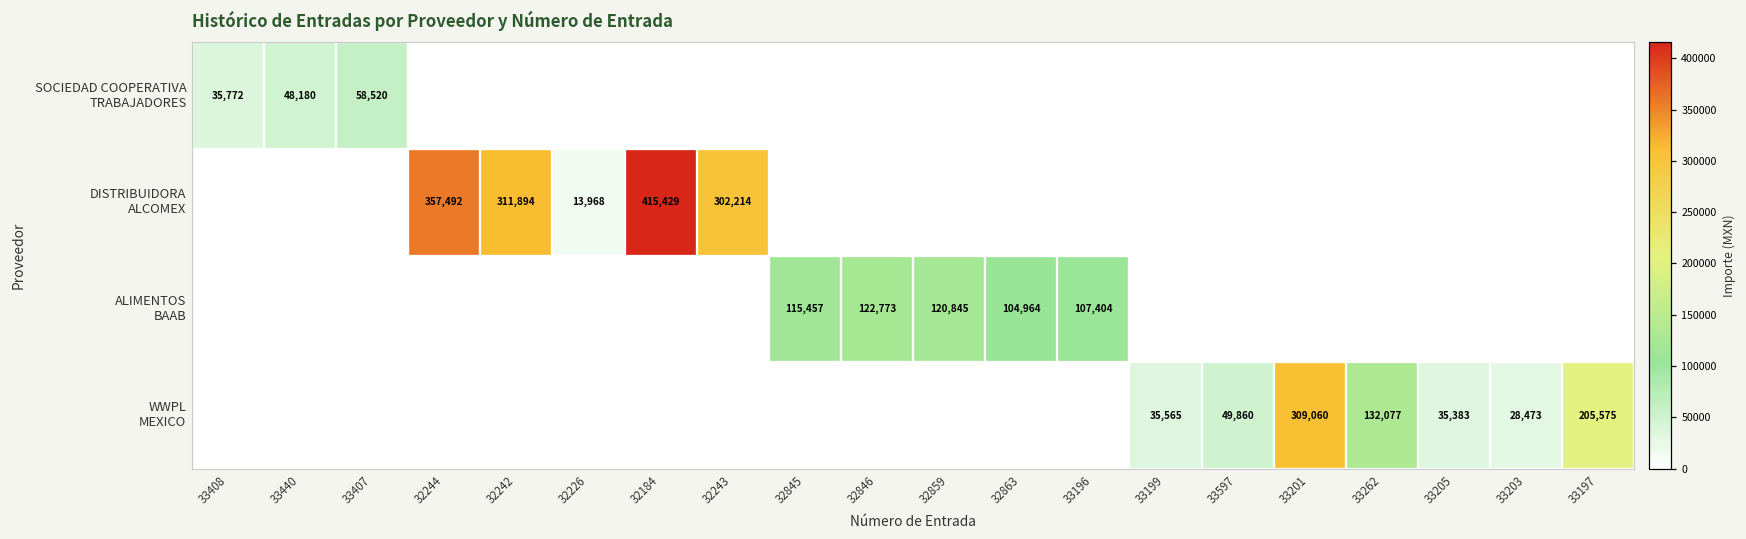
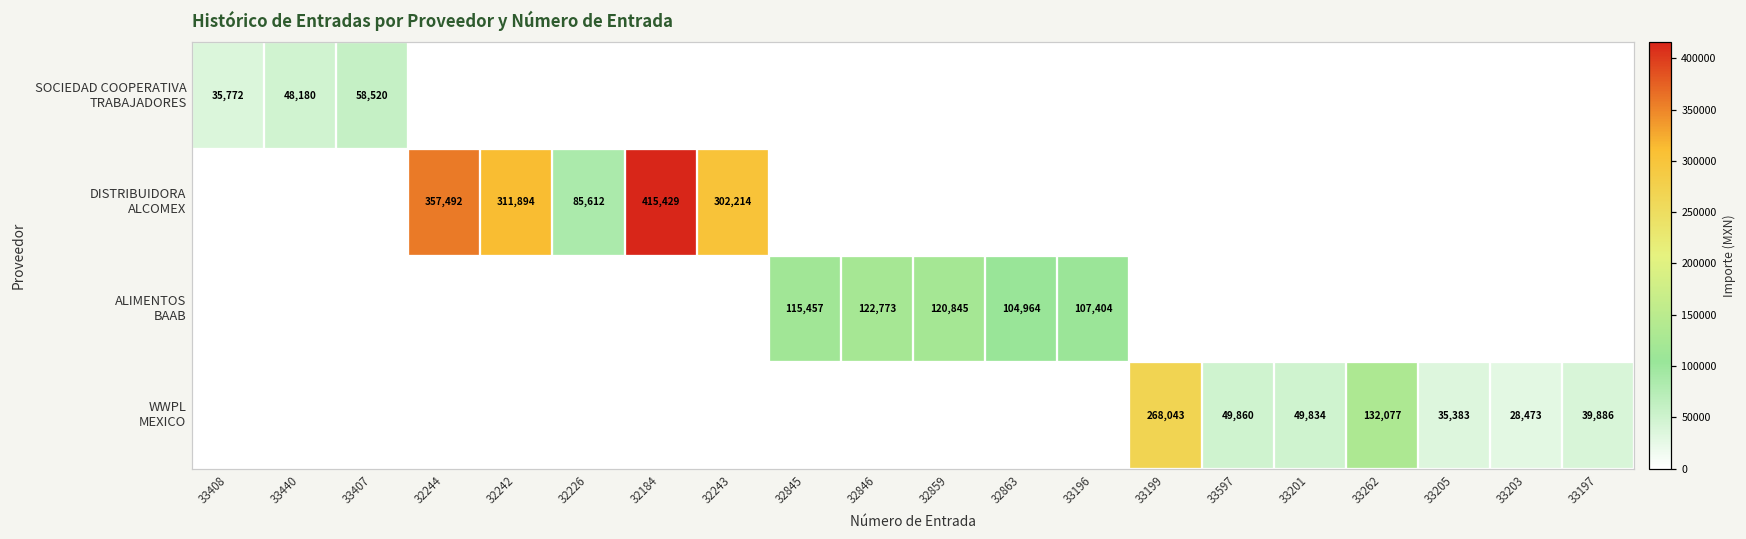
  {
    "SOCIEDAD COOPERATIVA TRABAJADORES": {
      "33408": "35,772",
      "33440": "48,180",
      "33407": "58,520"
    },
    "DISTRIBUIDORA ALCOMEX": {
      "32244": "357,492",
      "32242": "311,894",
-     "32226": "13,968",
+     "32226": "85,612",
      "32184": "415,429",
      "32243": "302,214"
    },
    "ALIMENTOS BAAB": {
      "32845": "115,457",
      "32846": "122,773",
      "32859": "120,845",
      "32863": "104,964",
      "33196": "107,404"
    },
    "WWPL MEXICO": {
-     "33199": "35,565",
+     "33199": "268,043",
      "33597": "49,860",
-     "33201": "309,060",
+     "33201": "49,834",
      "33262": "132,077",
      "33205": "35,383",
      "33203": "28,473",
-     "33197": "205,575"
+     "33197": "39,886"
    }
  }
